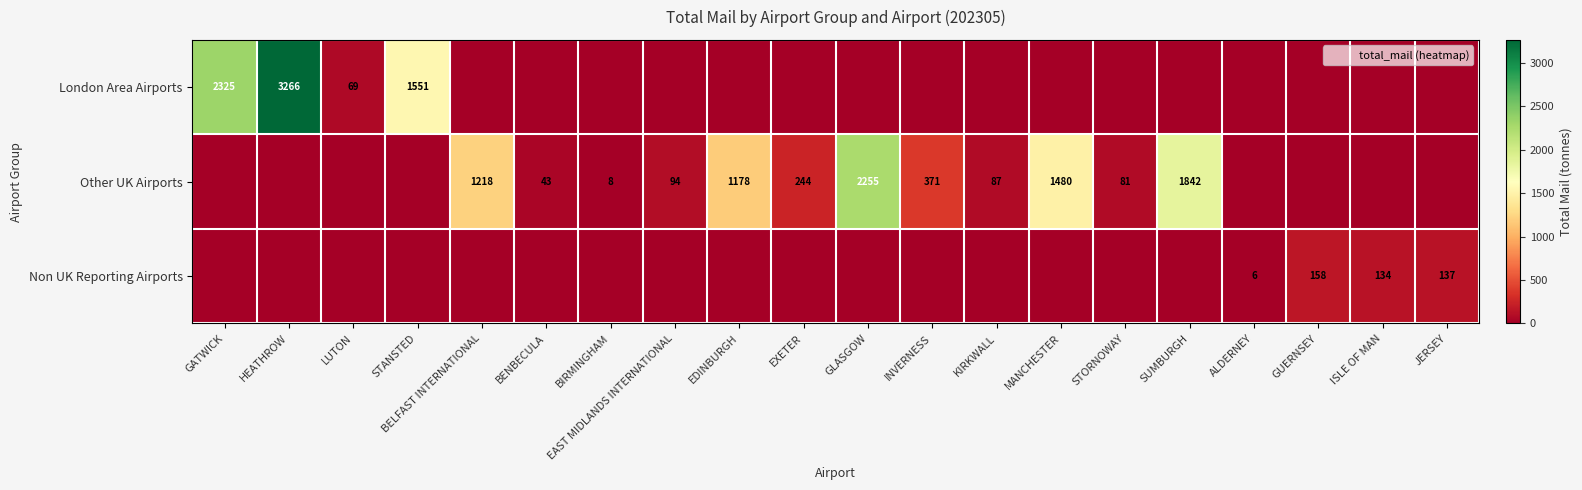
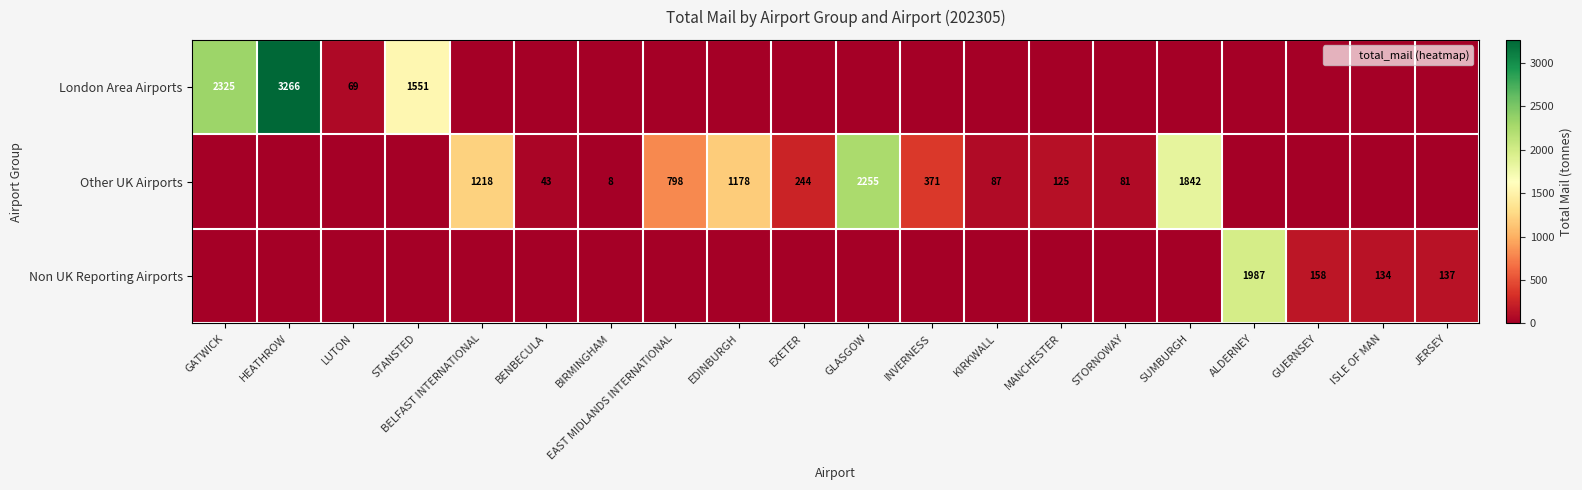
  {
    "London Area Airports": {
      "GATWICK": 2325,
      "HEATHROW": 3266,
      "LUTON": 69,
      "STANSTED": 1551
    },
    "Other UK Airports": {
      "BELFAST INTERNATIONAL": 1218,
      "BENBECULA": 43,
      "BIRMINGHAM": 8,
-     "EAST MIDLANDS INTERNATIONAL": 94,
+     "EAST MIDLANDS INTERNATIONAL": 798,
      "EDINBURGH": 1178,
      "EXETER": 244,
      "GLASGOW": 2255,
      "INVERNESS": 371,
      "KIRKWALL": 87,
-     "MANCHESTER": 1480,
+     "MANCHESTER": 125,
      "STORNOWAY": 81,
      "SUMBURGH": 1842
    },
    "Non UK Reporting Airports": {
-     "ALDERNEY": 6,
+     "ALDERNEY": 1987,
      "GUERNSEY": 158,
      "ISLE OF MAN": 134,
      "JERSEY": 137
    }
  }
